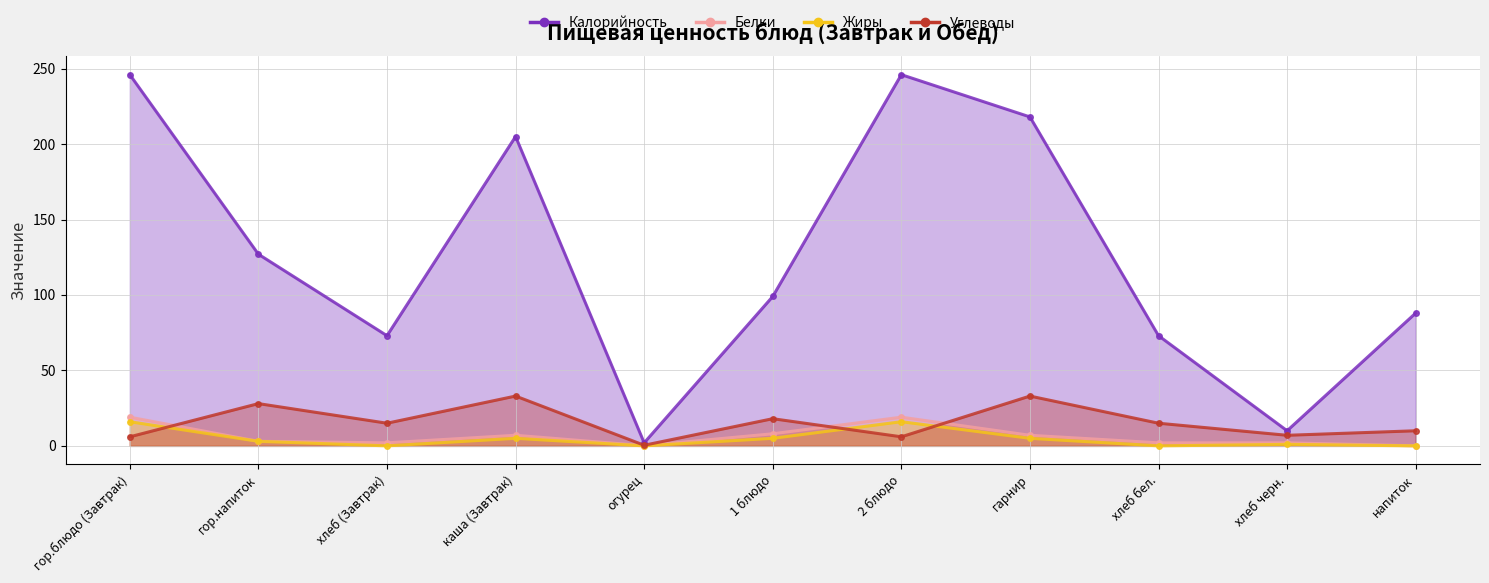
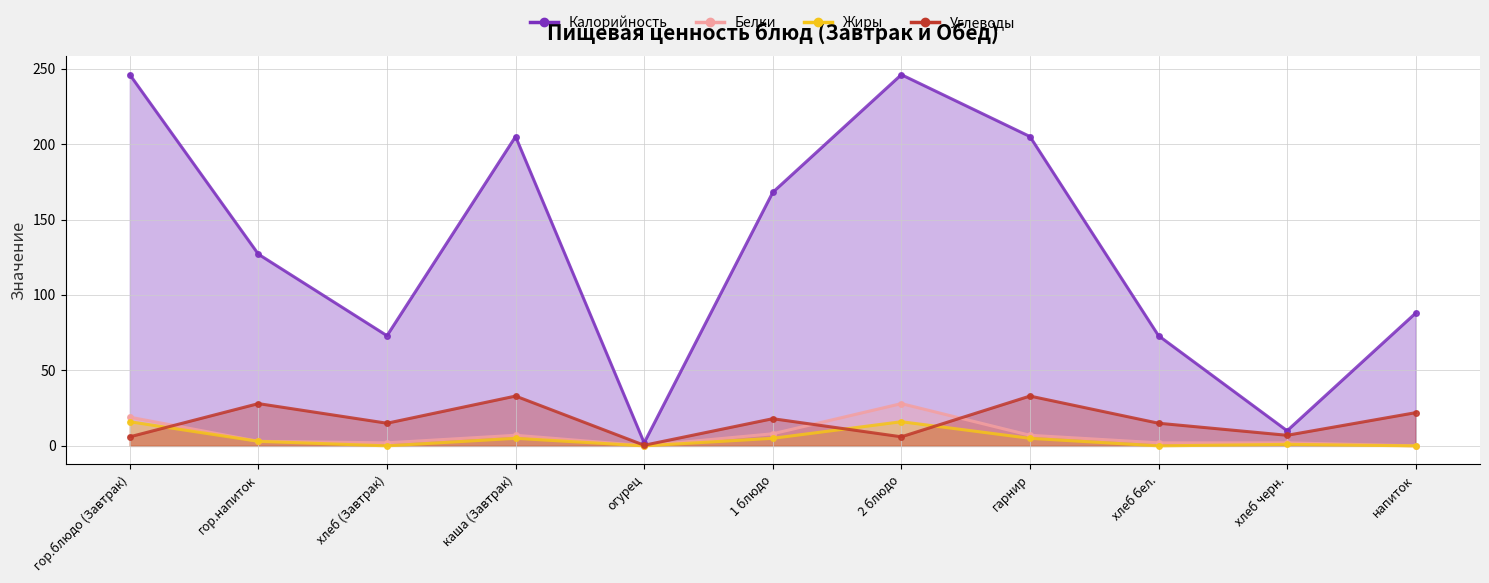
  {
    "Калорийность": {
      "гор.блюдо (Завтрак)": 246,
      "гор.напиток": 127,
      "хлеб (Завтрак)": 73,
      "каша (Завтрак)": 205,
-     "1 блюдо": 99,
+     "1 блюдо": 168,
      "2 блюдо": 246,
-     "гарнир": 218,
+     "гарнир": 205,
      "хлеб бел.": 73,
      "хлеб черн.": 10,
      "напиток": 88
    },
    "Белки": {
      "гор.блюдо (Завтрак)": 19,
      "хлеб (Завтрак)": 2,
      "каша (Завтрак)": 7,
      "1 блюдо": 8,
-     "2 блюдо": 19,
+     "2 блюдо": 28,
      "гарнир": 7,
      "хлеб бел.": 2
    },
    "Жиры": {
      "гор.блюдо (Завтрак)": 16,
      "хлеб (Завтрак)": 0,
      "каша (Завтрак)": 5,
      "1 блюдо": 5,
      "2 блюдо": 16,
      "гарнир": 5,
      "хлеб бел.": 0
    },
    "Углеводы": {
      "гор.блюдо (Завтрак)": 6,
      "гор.напиток": 28,
      "хлеб (Завтрак)": 15,
      "каша (Завтрак)": 33,
      "1 блюдо": 18,
      "2 блюдо": 6,
      "гарнир": 33,
      "хлеб бел.": 15,
      "хлеб черн.": 7,
-     "напиток": 10
+     "напиток": 22
    }
  }
